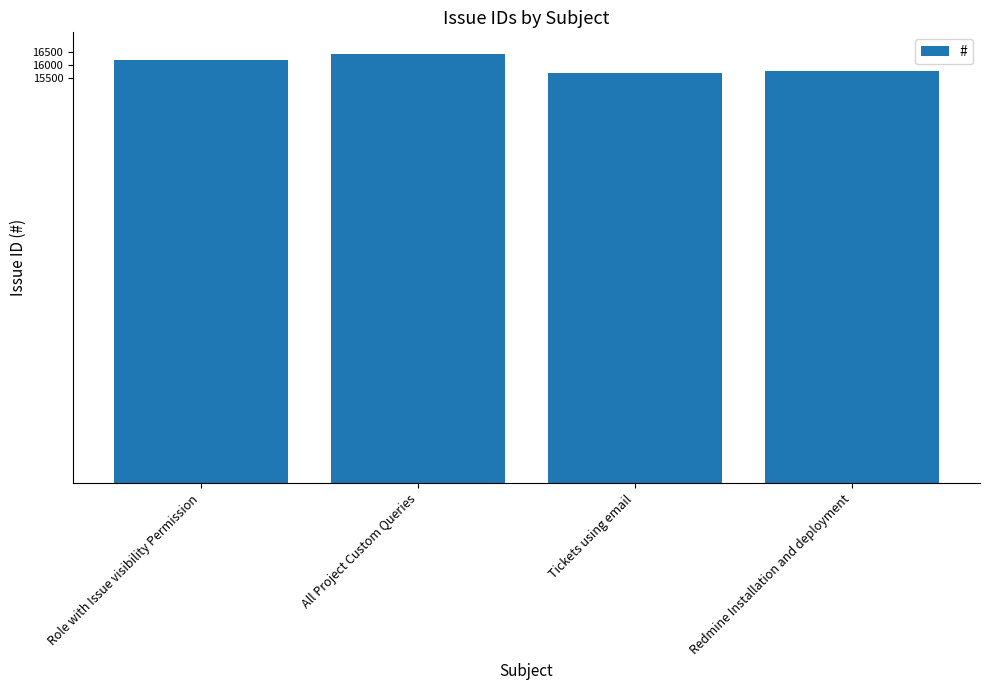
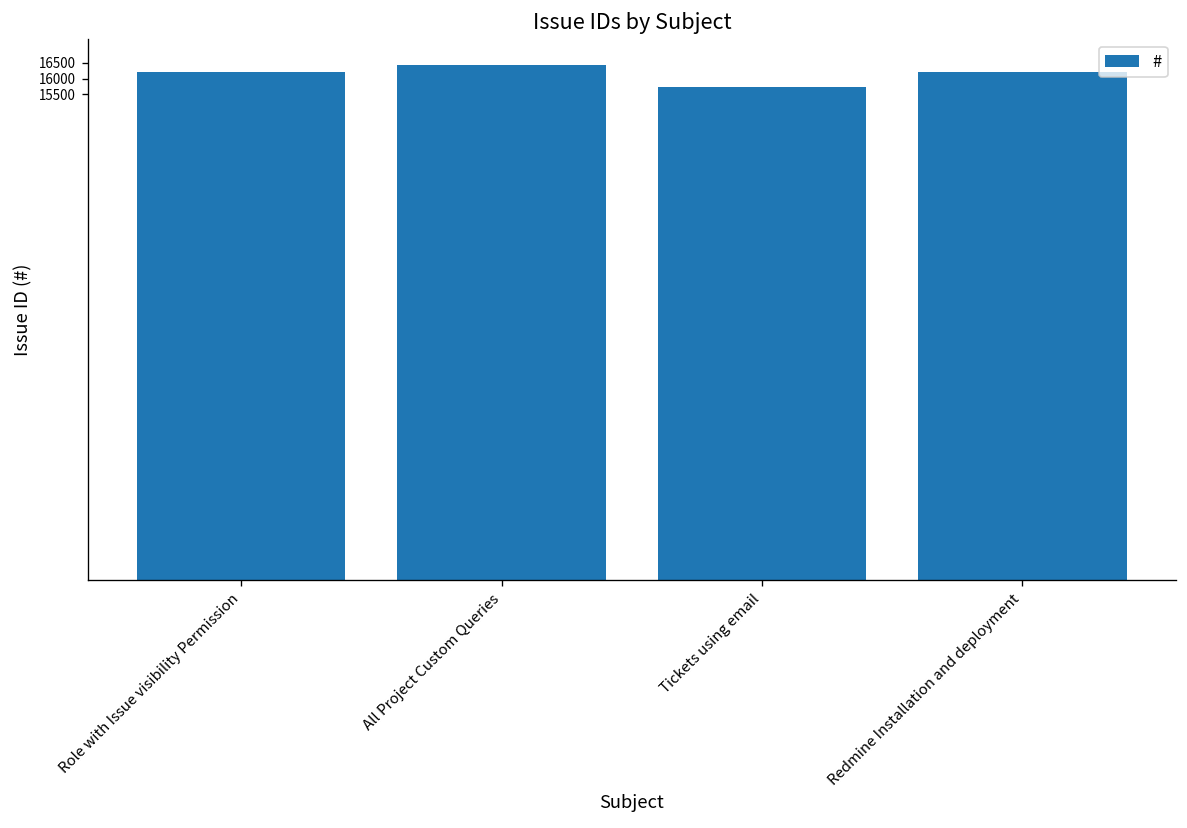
  {
    "Role with Issue visibility Permission": 16200,
    "All Project Custom Queries": 16400,
    "Tickets using email": 15700,
-   "Redmine Installation and deployment": 15800
+   "Redmine Installation and deployment": 16200
  }
